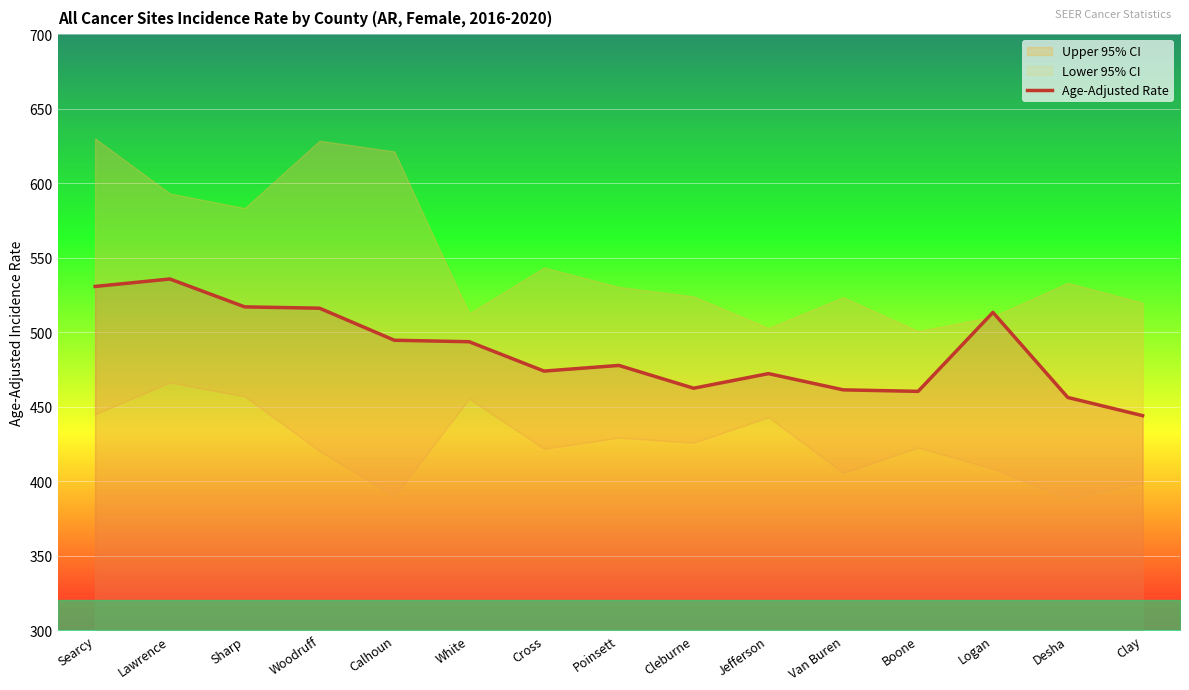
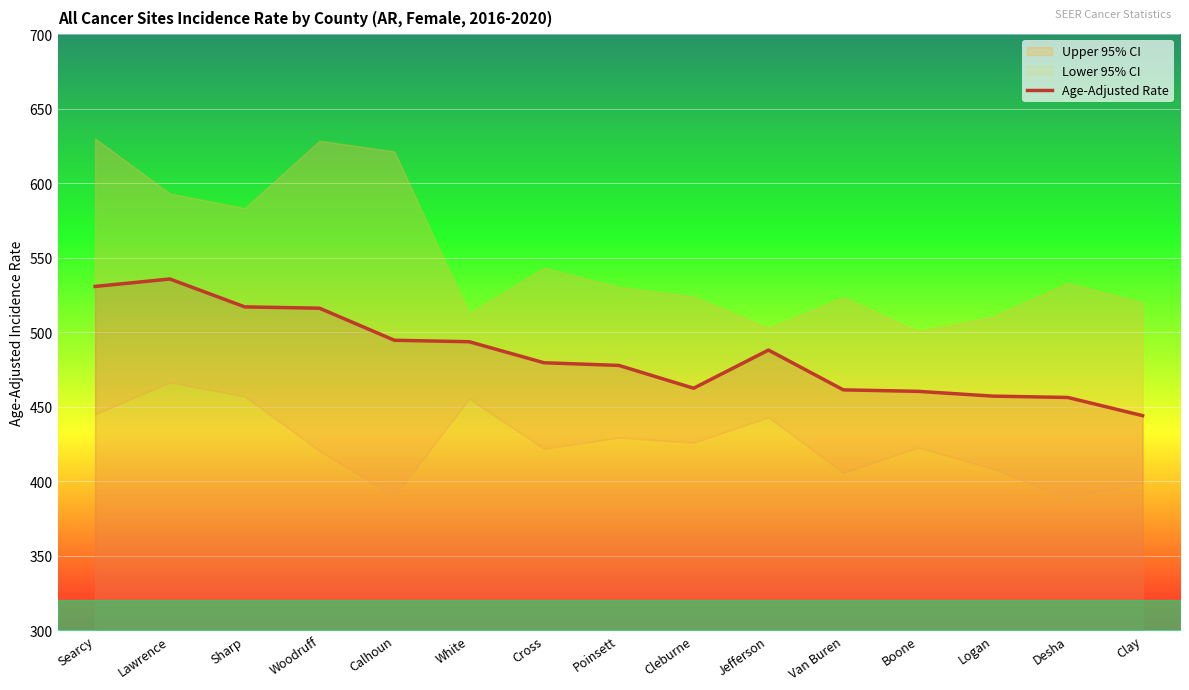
  {
    "Age-Adjusted Rate": {
      "Searcy": 531,
      "Lawrence": 536,
      "Sharp": 517,
      "Woodruff": 516,
      "Calhoun": 495,
      "White": 494,
-     "Cross": 474,
+     "Cross": 480,
      "Poinsett": 478,
      "Cleburne": 462,
-     "Jefferson": 472,
+     "Jefferson": 488,
      "Van Buren": 461,
      "Boone": 460,
-     "Logan": 513,
+     "Logan": 457,
      "Desha": 456,
      "Clay": 444
    }
  }
